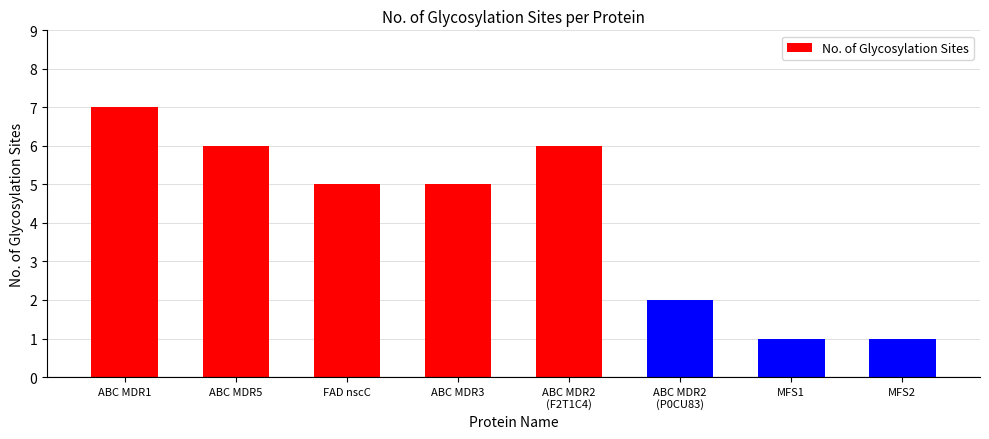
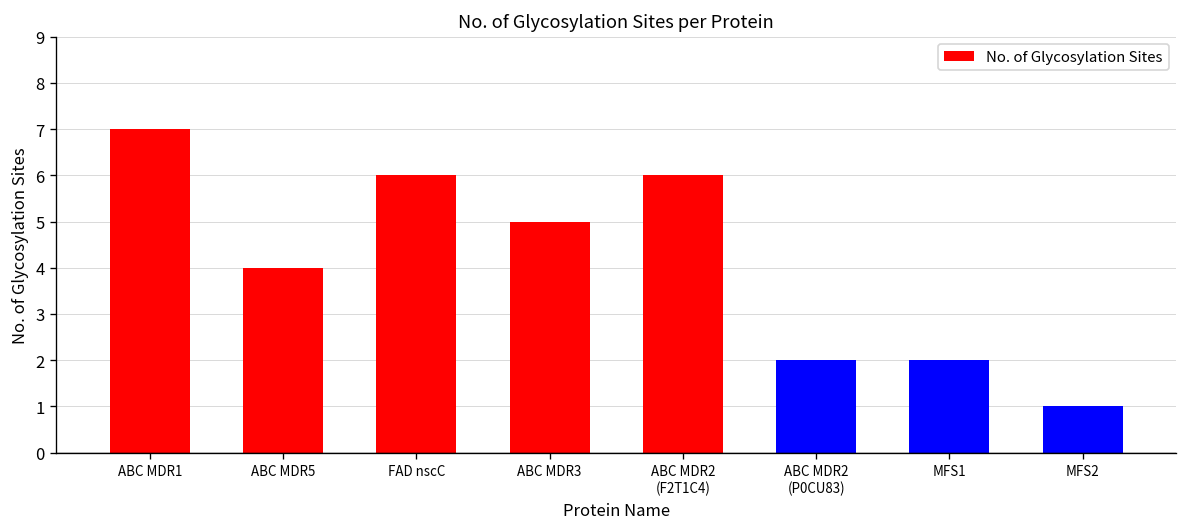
  {
    "ABC MDR1": 7,
-   "ABC MDR5": 6,
-   "FAD nscC": 5,
+   "ABC MDR5": 4,
+   "FAD nscC": 6,
    "ABC MDR3": 5,
    "ABC MDR2 (F2T1C4)": 6,
    "ABC MDR2 (P0CU83)": 2,
-   "MFS1": 1,
+   "MFS1": 2,
    "MFS2": 1
  }
